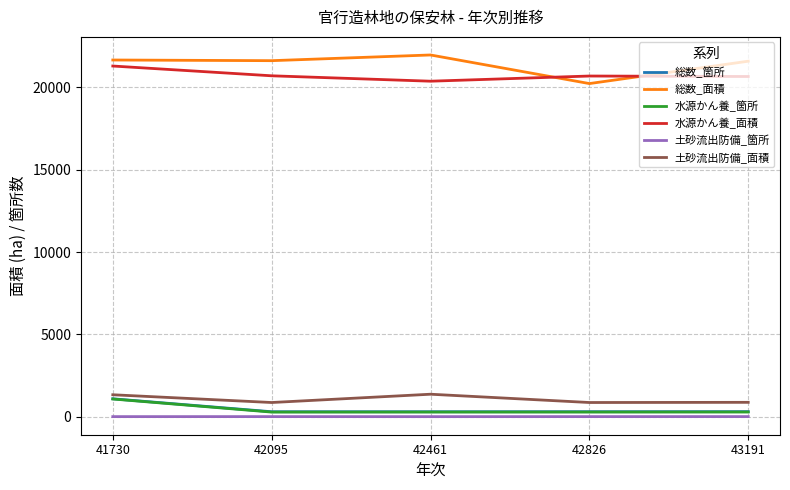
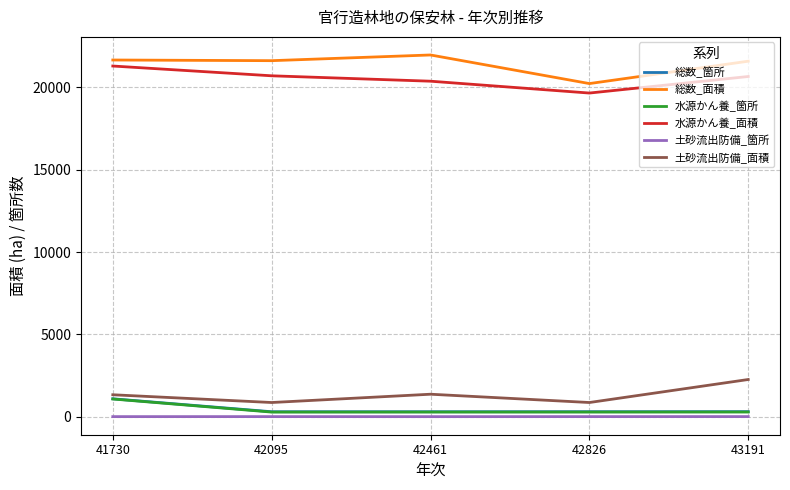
  {
    "水源かん養_箇所": {
      "41730": 1100,
      "42095": 300,
      "42461": 300,
      "42826": 300,
      "43191": 300
    },
    "総数_面積": {
      "41730": 21600,
      "42095": 21600,
      "42461": 22000,
      "42826": 20200
    },
    "水源かん養_面積": {
      "41730": 21300,
      "42095": 20700,
      "42461": 20400,
-     "42826": 20700
+     "42826": 19600
    },
    "土砂流出防備_箇所": {
      "41730": 0,
      "42095": 0,
      "42461": 0,
      "42826": 0,
      "43191": 0
    },
    "土砂流出防備_面積": {
      "41730": 1300,
      "42095": 900,
      "42461": 1400,
      "42826": 900,
-     "43191": 900
+     "43191": 2300
    }
  }
